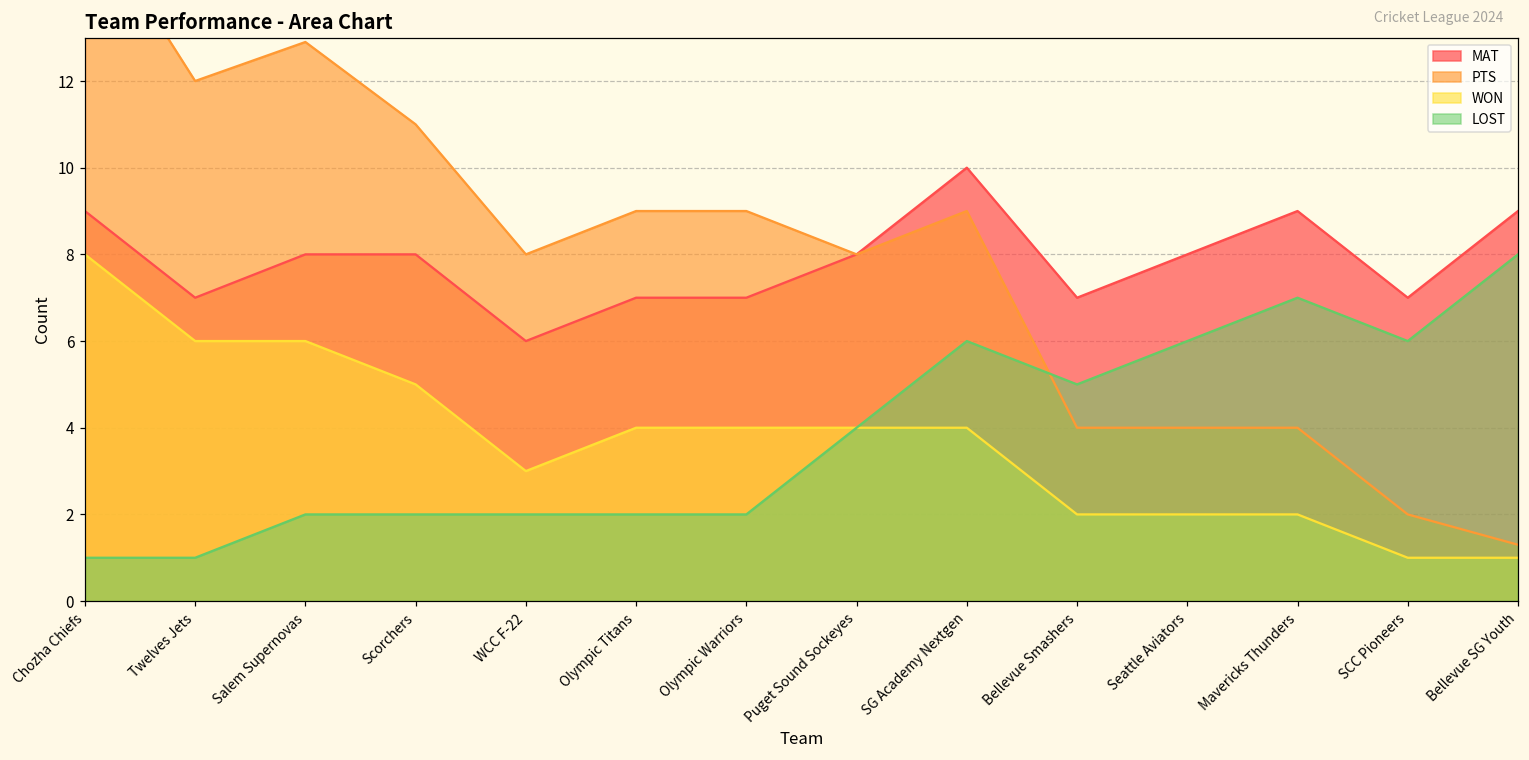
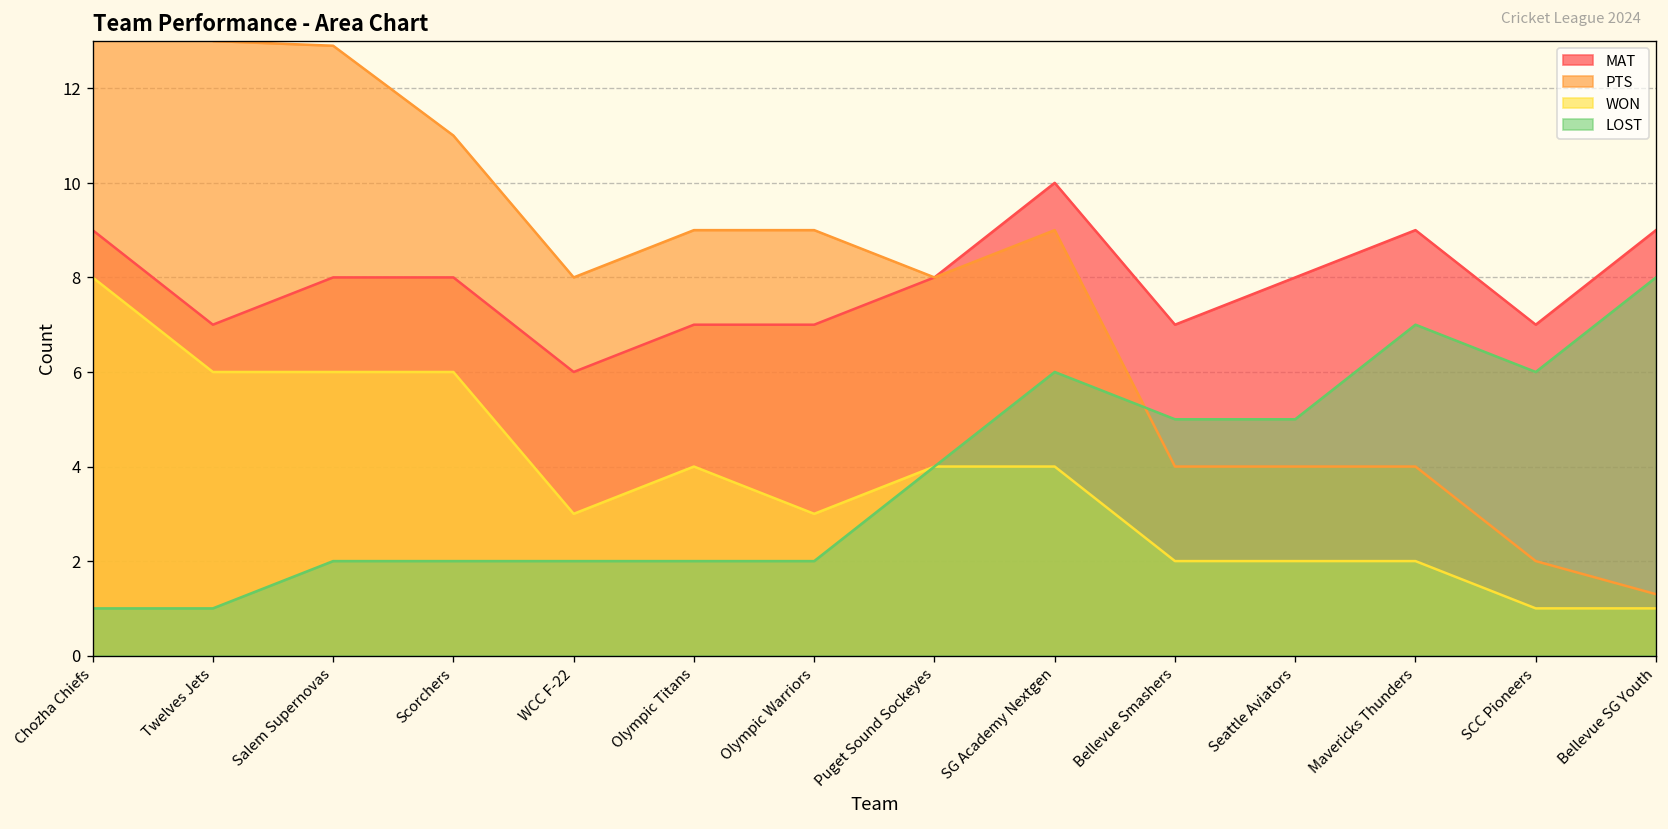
  {
    "MAT": {
      "Chozha Chiefs": 9,
      "Twelves Jets": 7,
      "Salem Supernovas": 8,
      "Scorchers": 8,
      "WCC F-22": 6,
      "Olympic Titans": 7,
      "Olympic Warriors": 7,
      "SG Academy Nextgen": 10,
      "Bellevue Smashers": 7,
      "Seattle Aviators": 8,
      "Mavericks Thunders": 9,
      "SCC Pioneers": 7,
      "Bellevue SG Youth": 9
    },
    "PTS": {
-     "Twelves Jets": 12,
+     "Twelves Jets": 13,
      "Salem Supernovas": 12.9,
      "Scorchers": 11,
      "WCC F-22": 8,
      "Olympic Titans": 9,
      "Olympic Warriors": 9,
      "SG Academy Nextgen": 9,
      "Bellevue Smashers": 4,
      "Seattle Aviators": 4,
      "Mavericks Thunders": 4,
      "SCC Pioneers": 2,
      "Bellevue SG Youth": 1.3
    },
    "WON": {
      "Chozha Chiefs": 8,
      "Twelves Jets": 6,
      "Salem Supernovas": 6,
-     "Scorchers": 5,
+     "Scorchers": 6,
      "WCC F-22": 3,
      "Olympic Titans": 4,
-     "Olympic Warriors": 4,
+     "Olympic Warriors": 3,
      "SG Academy Nextgen": 4,
      "Bellevue Smashers": 2,
      "Seattle Aviators": 2,
      "Mavericks Thunders": 2,
      "SCC Pioneers": 1,
      "Bellevue SG Youth": 1
    },
    "LOST": {
      "Chozha Chiefs": 1,
      "Twelves Jets": 1,
      "Salem Supernovas": 2,
      "Scorchers": 2,
      "WCC F-22": 2,
      "Olympic Titans": 2,
      "Olympic Warriors": 2,
      "SG Academy Nextgen": 6,
      "Bellevue Smashers": 5,
-     "Seattle Aviators": 6,
+     "Seattle Aviators": 5,
      "Mavericks Thunders": 7,
      "SCC Pioneers": 6,
      "Bellevue SG Youth": 8
    }
  }
